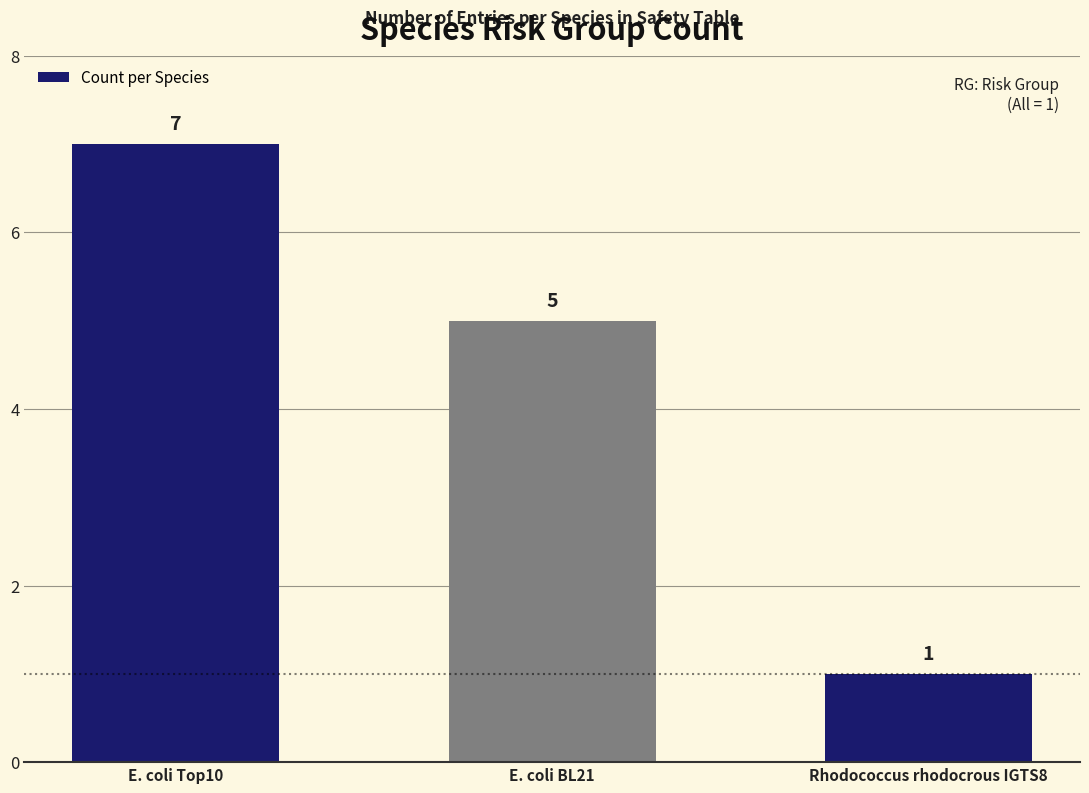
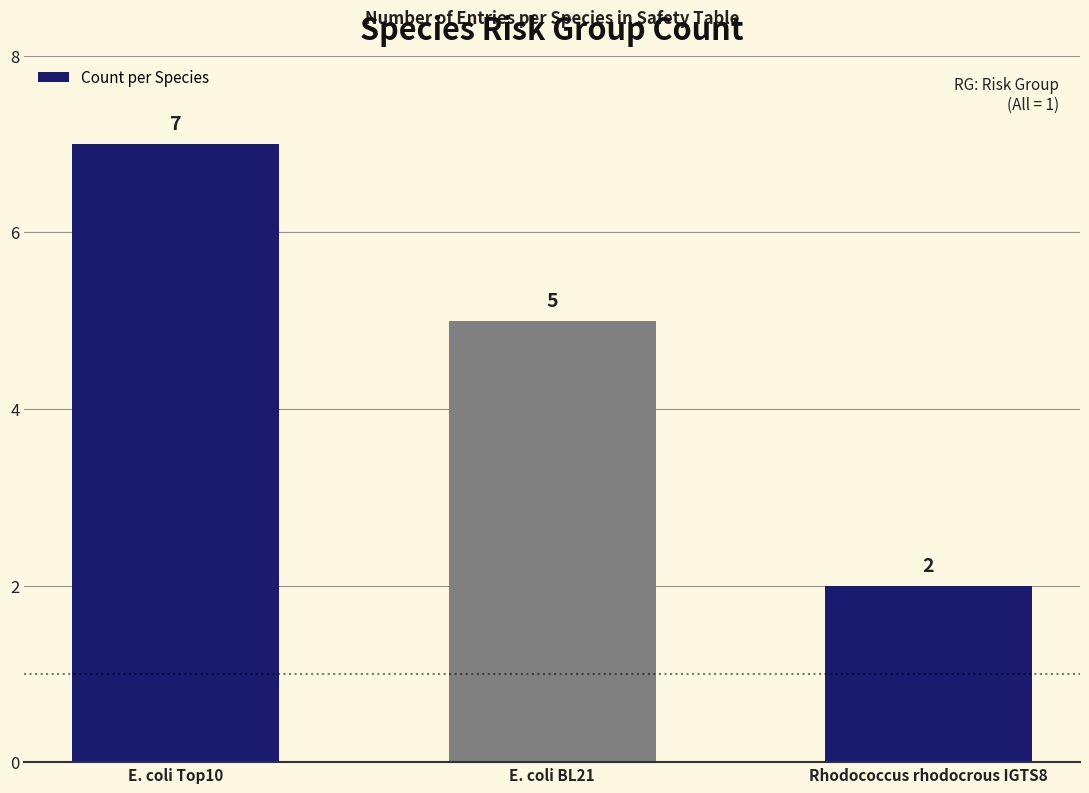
  {
    "E. coli Top10": 7,
    "E. coli BL21": 5,
-   "Rhodococcus rhodocrous IGTS8": 1
+   "Rhodococcus rhodocrous IGTS8": 2
  }
